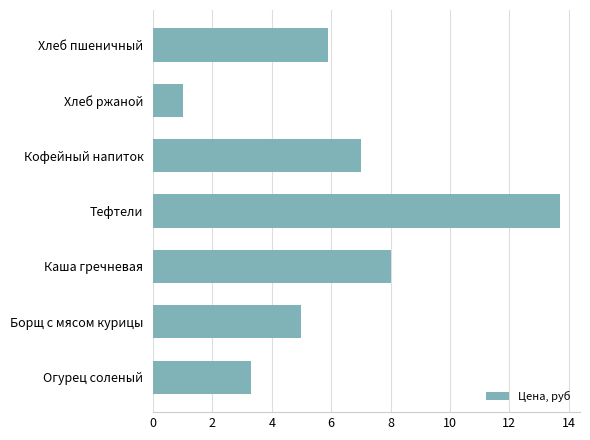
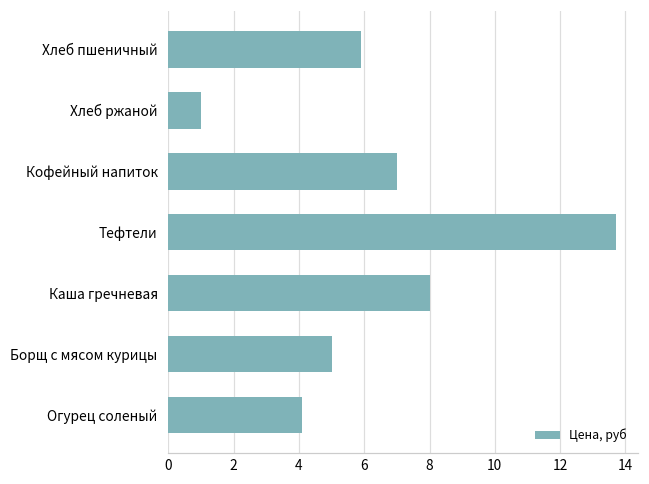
  {
    "Хлеб пшеничный": 5.9,
    "Хлеб ржаной": 1.0,
    "Кофейный напиток": 7.0,
    "Тефтели": 13.7,
    "Каша гречневая": 8.0,
    "Борщ с мясом курицы": 5.0,
-   "Огурец соленый": 3.3
+   "Огурец соленый": 4.1
  }
